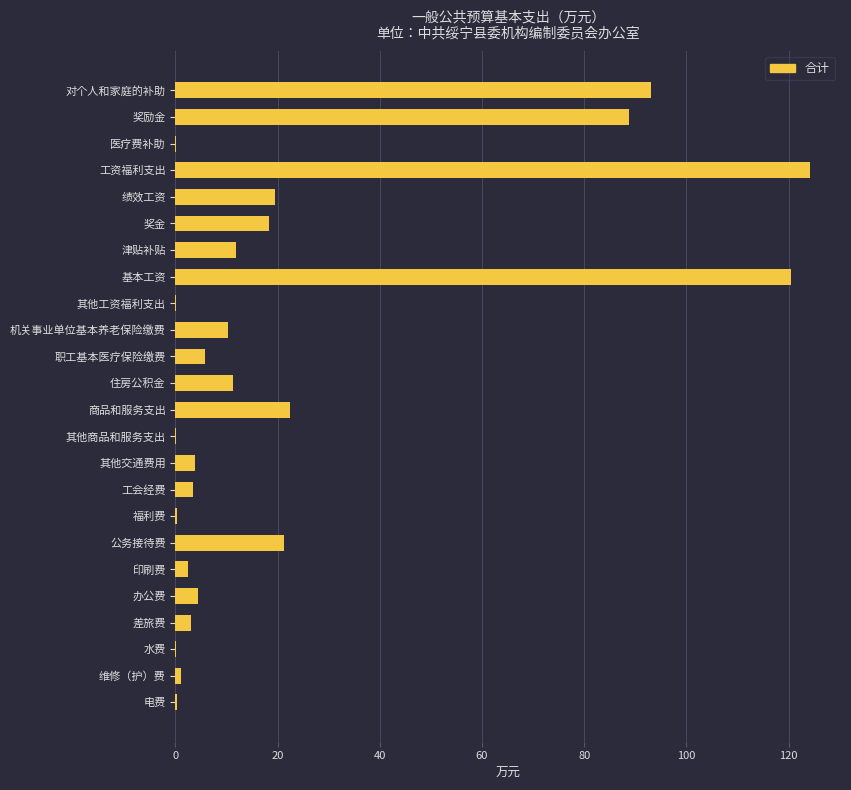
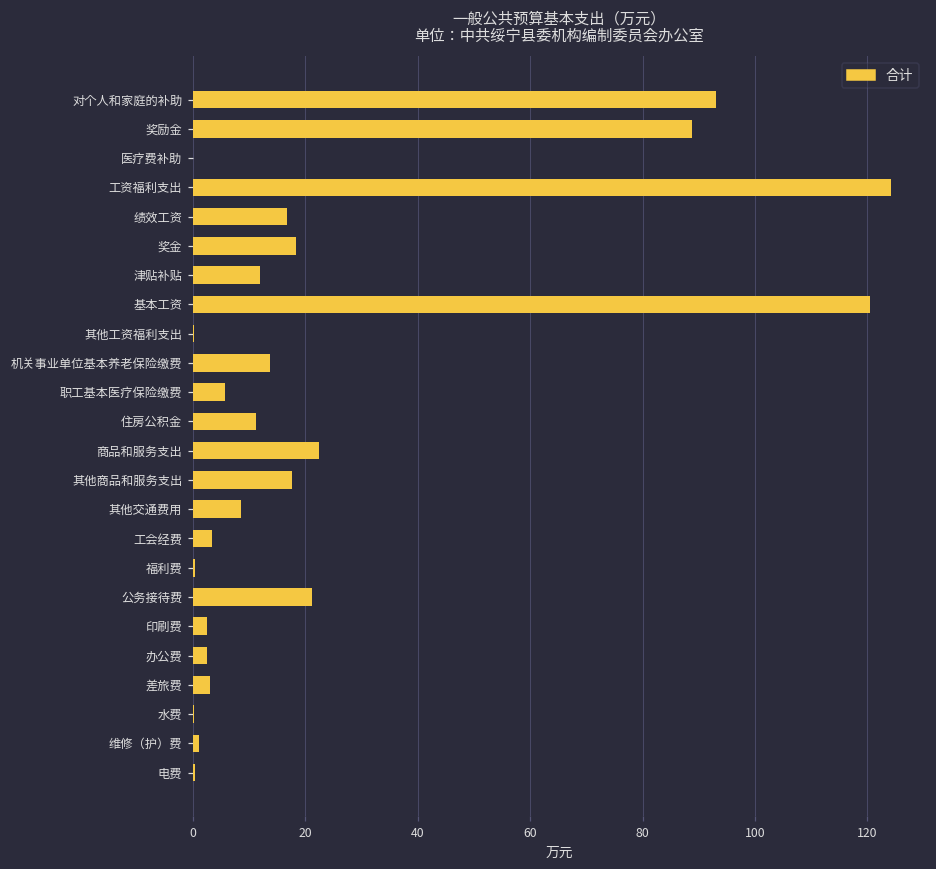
  {
    "对个人和家庭的补助": 93,
    "奖励金": 89,
    "工资福利支出": 124,
-   "绩效工资": 19,
+   "绩效工资": 17,
    "奖金": 18,
    "津贴补贴": 12,
    "基本工资": 120,
-   "机关事业单位基本养老保险缴费": 10,
+   "机关事业单位基本养老保险缴费": 14,
    "职工基本医疗保险缴费": 6,
    "住房公积金": 11,
    "商品和服务支出": 22,
-   "其他商品和服务支出": 0,
-   "其他交通费用": 4,
+   "其他商品和服务支出": 18,
+   "其他交通费用": 9,
    "工会经费": 3,
    "公务接待费": 21,
    "印刷费": 3,
-   "办公费": 5,
+   "办公费": 3,
    "差旅费": 3,
    "维修（护）费": 1
  }
